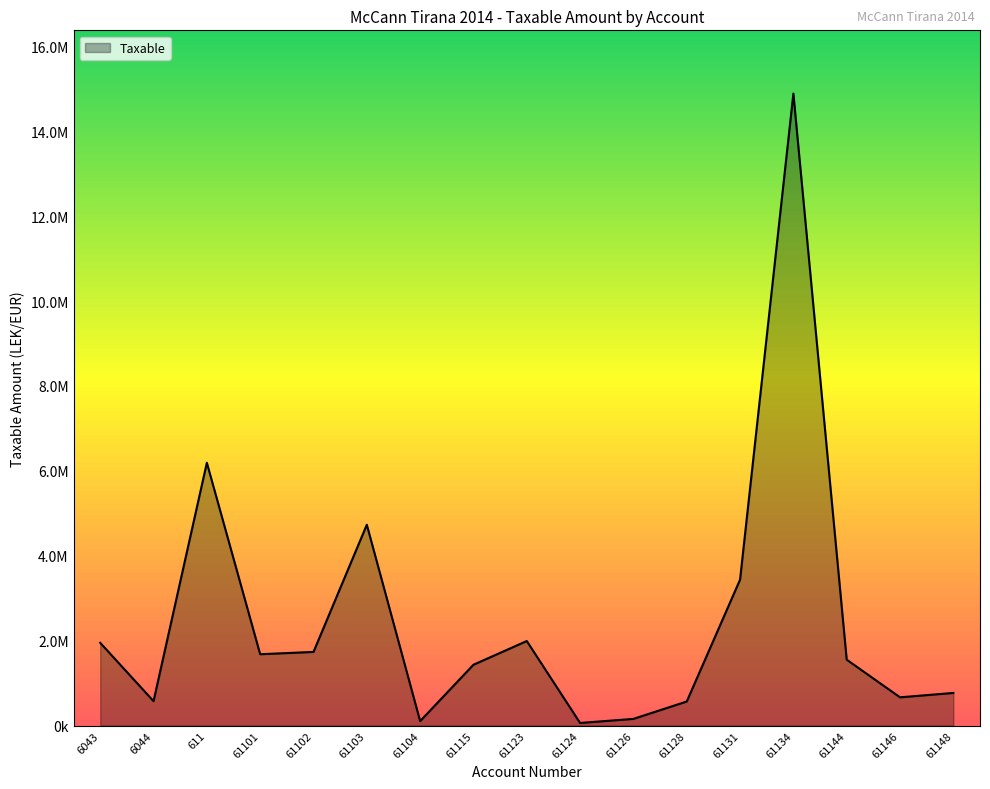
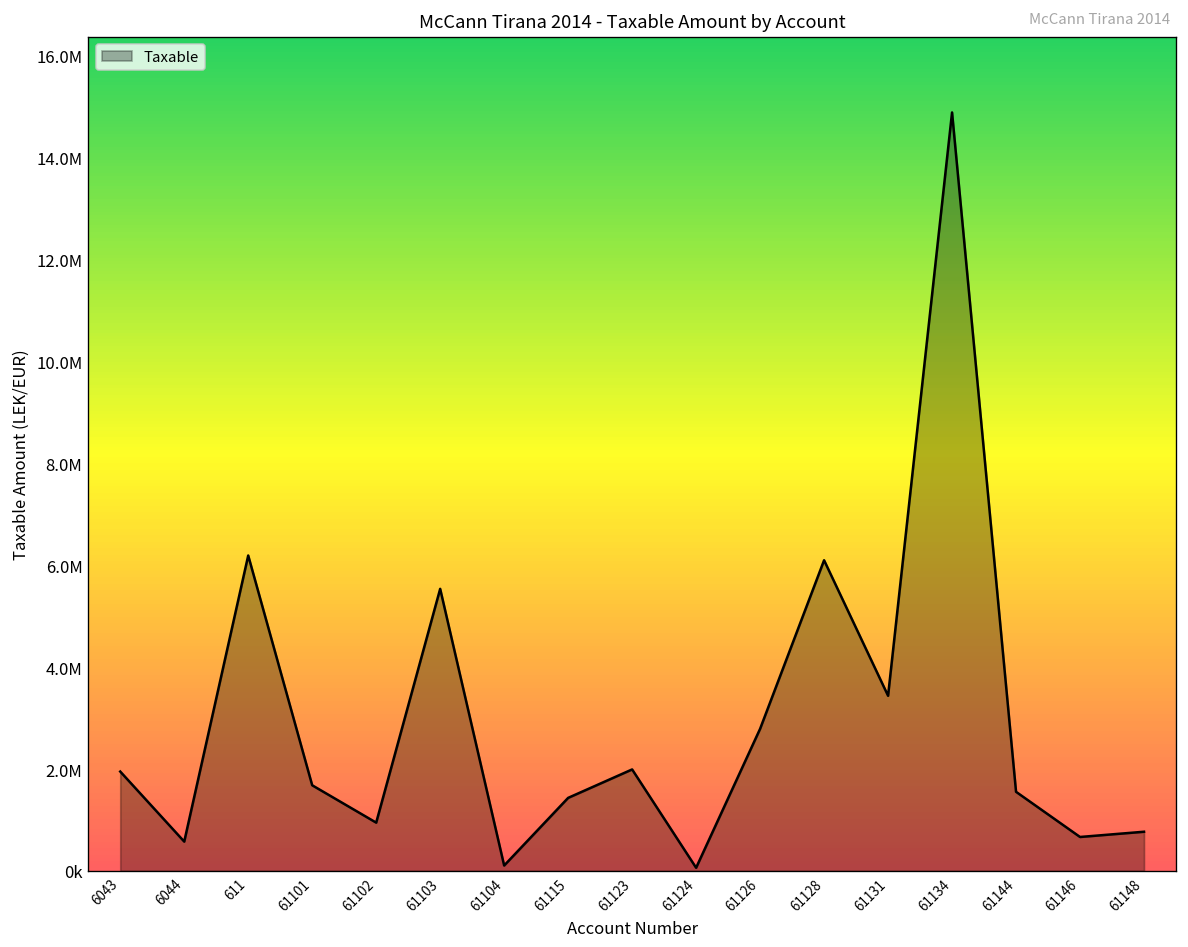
  {
    "6043": 2000000,
    "6044": 600000,
    "611": 6200000,
    "61101": 1700000,
-   "61102": 1700000,
-   "61103": 4700000,
+   "61102": 900000,
+   "61103": 5500000,
    "61104": 100000,
    "61115": 1400000,
    "61123": 2000000,
    "61124": 100000,
-   "61126": 200000,
-   "61128": 600000,
+   "61126": 2800000,
+   "61128": 6100000,
    "61131": 3400000,
    "61134": 14900000,
    "61144": 1600000,
    "61146": 700000,
    "61148": 800000
  }
